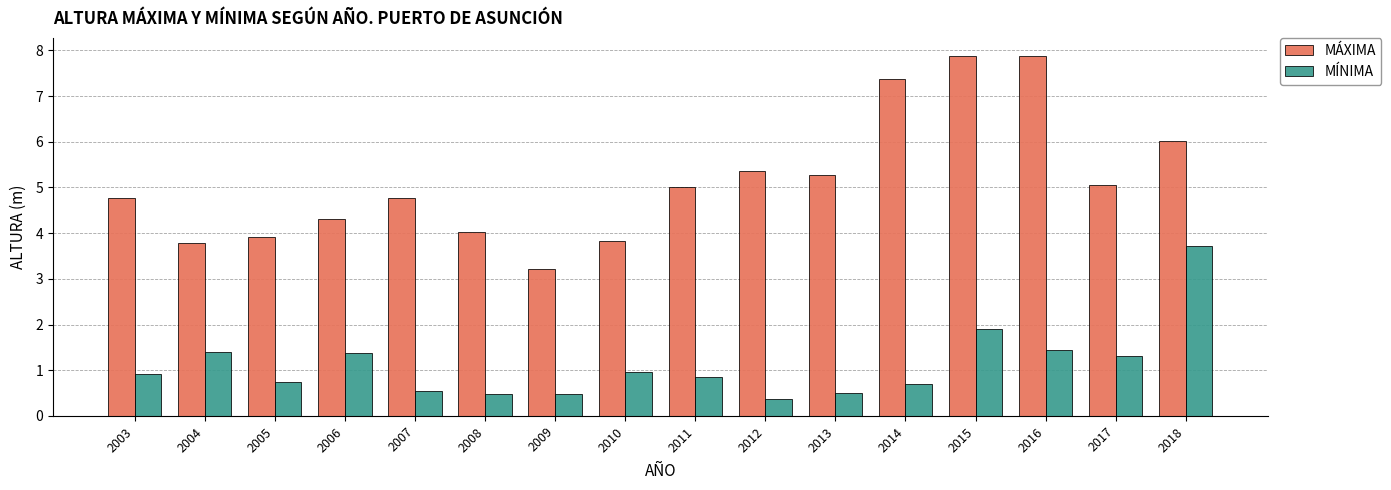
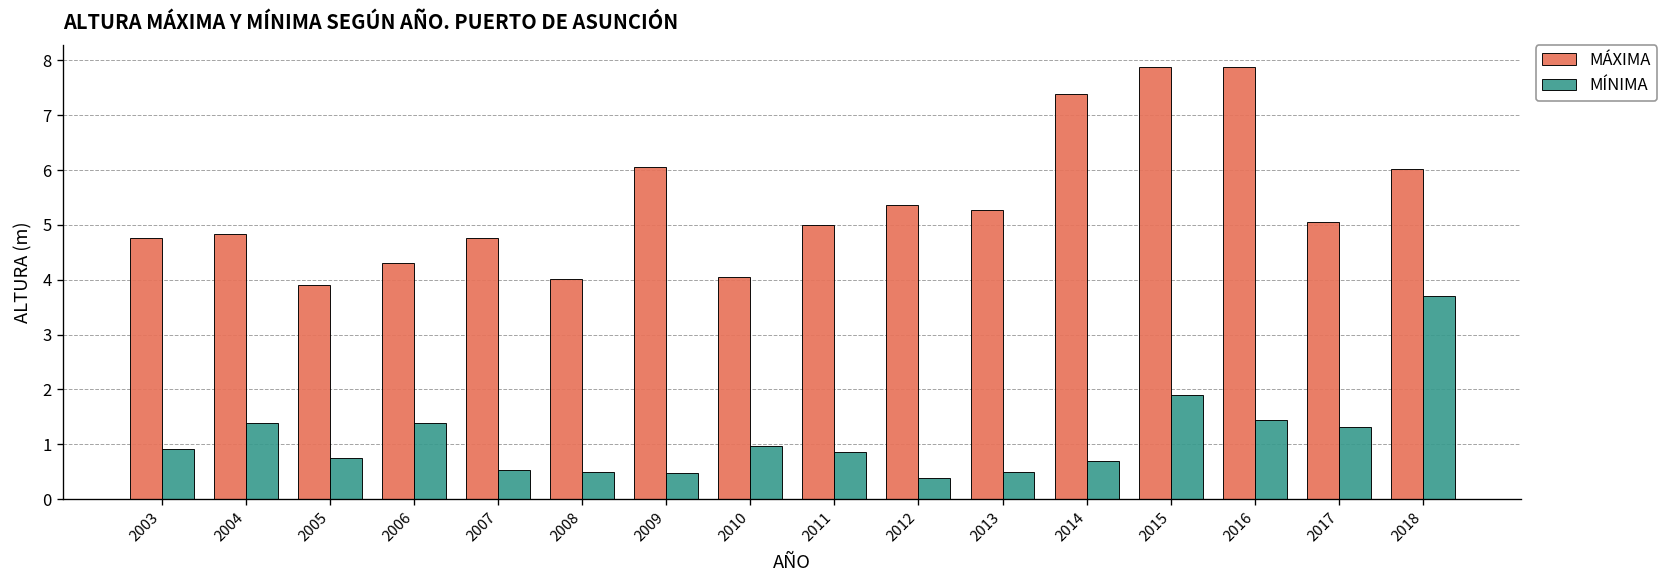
  {
    "MÁXIMA": {
      "2003": 4.8,
-     "2004": 3.8,
+     "2004": 4.8,
      "2005": 3.9,
      "2006": 4.3,
      "2007": 4.8,
      "2008": 4.0,
-     "2009": 3.2,
-     "2010": 3.8,
+     "2009": 6.1,
+     "2010": 4.1,
      "2011": 5.0,
      "2012": 5.4,
      "2013": 5.3,
      "2014": 7.4,
      "2015": 7.9,
      "2016": 7.9,
      "2017": 5.1,
      "2018": 6.0
    },
    "MÍNIMA": {
      "2003": 0.9,
      "2004": 1.4,
      "2005": 0.8,
      "2006": 1.4,
      "2007": 0.5,
      "2008": 0.5,
      "2009": 0.5,
      "2010": 1.0,
      "2011": 0.9,
      "2012": 0.4,
      "2013": 0.5,
      "2014": 0.7,
      "2015": 1.9,
      "2016": 1.5,
      "2017": 1.3,
      "2018": 3.7
    }
  }
